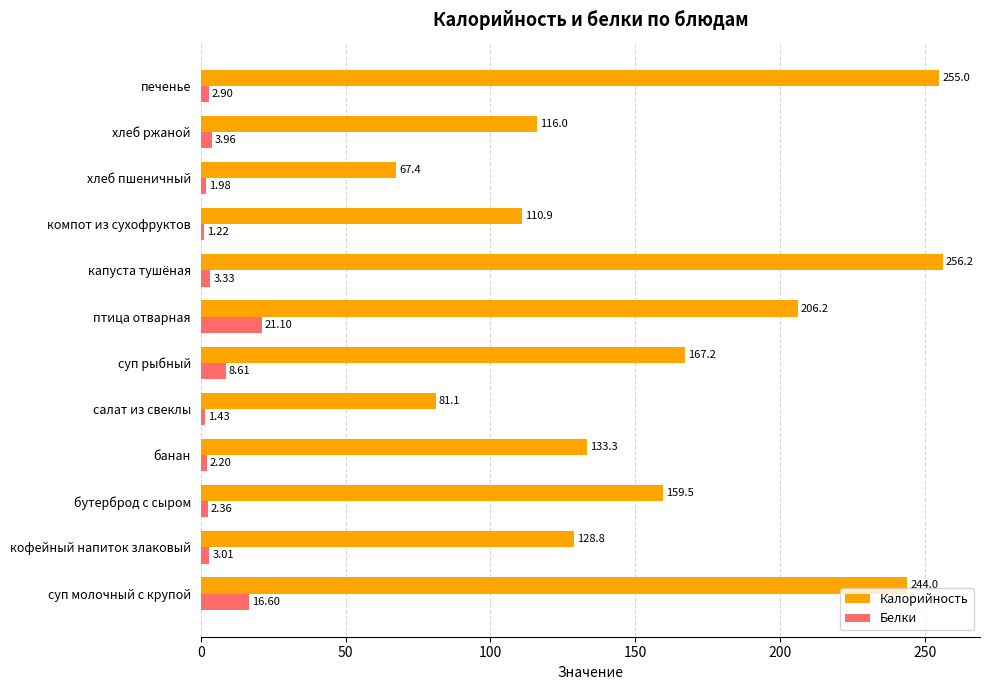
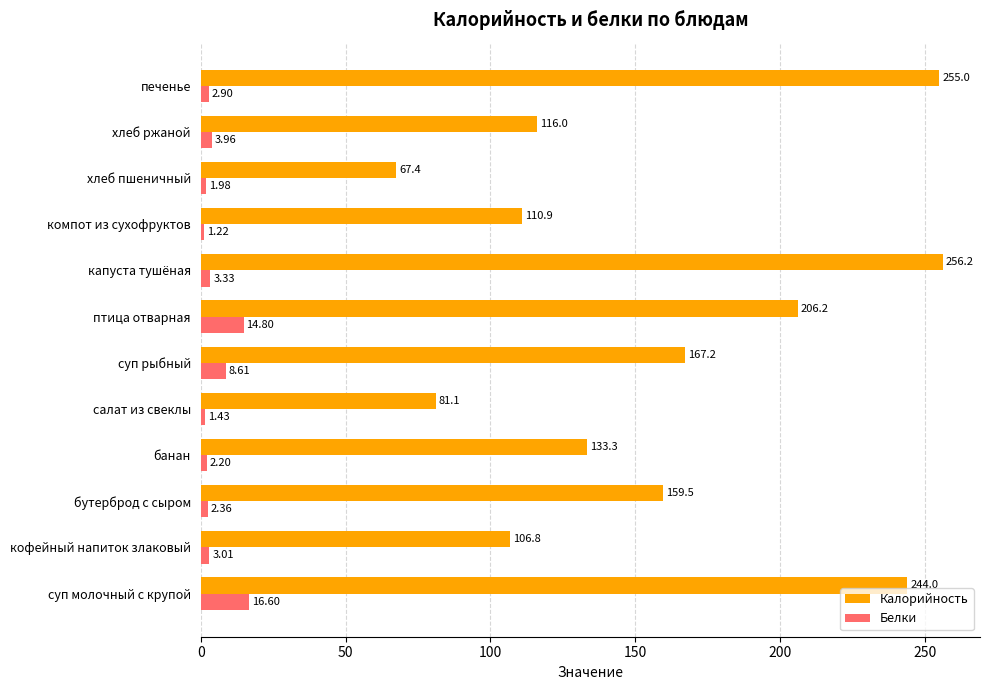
  {
    "Калорийность": {
      "печенье": 255.0,
      "хлеб ржаной": 116.0,
      "хлеб пшеничный": 67.4,
      "компот из сухофруктов": 110.9,
      "капуста тушёная": 256.2,
      "птица отварная": 206.2,
      "суп рыбный": 167.2,
      "салат из свеклы": 81.1,
      "банан": 133.3,
      "бутерброд с сыром": 159.5,
-     "кофейный напиток злаковый": 128.8
+     "кофейный напиток злаковый": 106.8
    },
    "Белки": {
      "печенье": 2.90,
      "хлеб ржаной": 3.96,
      "хлеб пшеничный": 1.98,
      "компот из сухофруктов": 1.22,
      "капуста тушёная": 3.33,
-     "птица отварная": 21.10,
+     "птица отварная": 14.80,
      "суп рыбный": 8.61,
      "салат из свеклы": 1.43,
      "банан": 2.20,
      "бутерброд с сыром": 2.36,
      "кофейный напиток злаковый": 3.01,
      "суп молочный с крупой": 16.60
    }
  }
